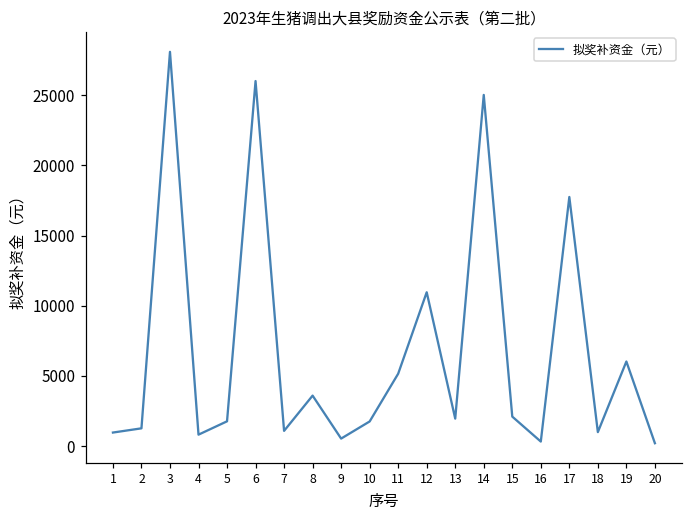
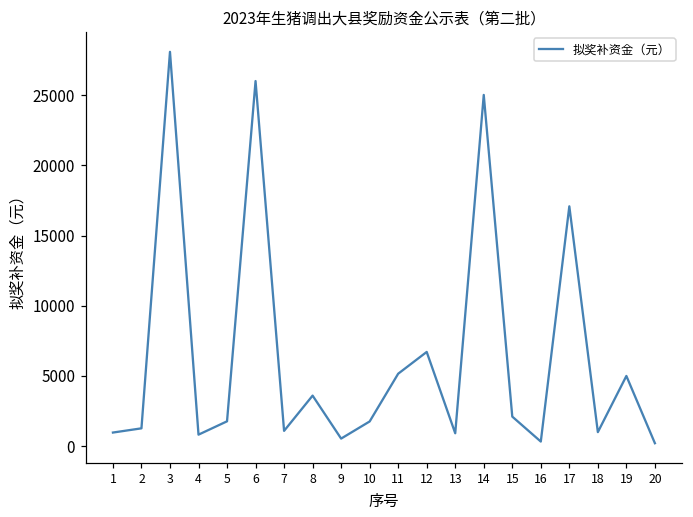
  {
    "1": 1000,
    "2": 1300,
    "3": 28100,
    "4": 800,
    "5": 1800,
    "6": 26000,
    "7": 1100,
    "8": 3600,
    "9": 500,
    "10": 1800,
    "11": 5200,
-   "12": 11000,
-   "13": 2000,
+   "12": 6700,
+   "13": 900,
    "14": 25000,
    "15": 2100,
    "16": 300,
-   "17": 17700,
+   "17": 17100,
    "18": 1000,
-   "19": 6000,
+   "19": 5000,
    "20": 200
  }
